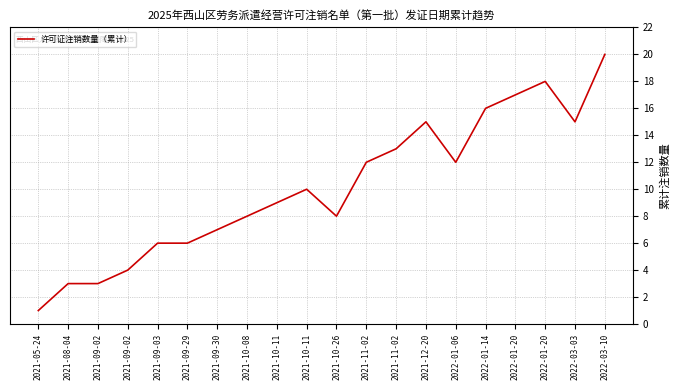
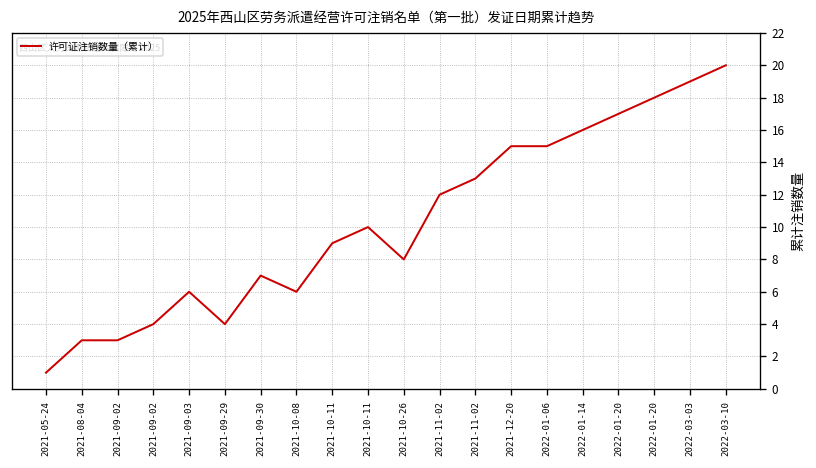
  {
    "2021-05-24": 1,
    "2021-08-04": 3,
    "2021-09-03": 6,
-   "2021-09-29": 6,
+   "2021-09-29": 4,
    "2021-09-30": 7,
-   "2021-10-08": 8,
+   "2021-10-08": 6,
    "2021-10-26": 8,
    "2021-12-20": 15,
-   "2022-01-06": 12,
+   "2022-01-06": 15,
    "2022-01-14": 16,
-   "2022-03-03": 15,
+   "2022-03-03": 19,
    "2022-03-10": 20
  }
